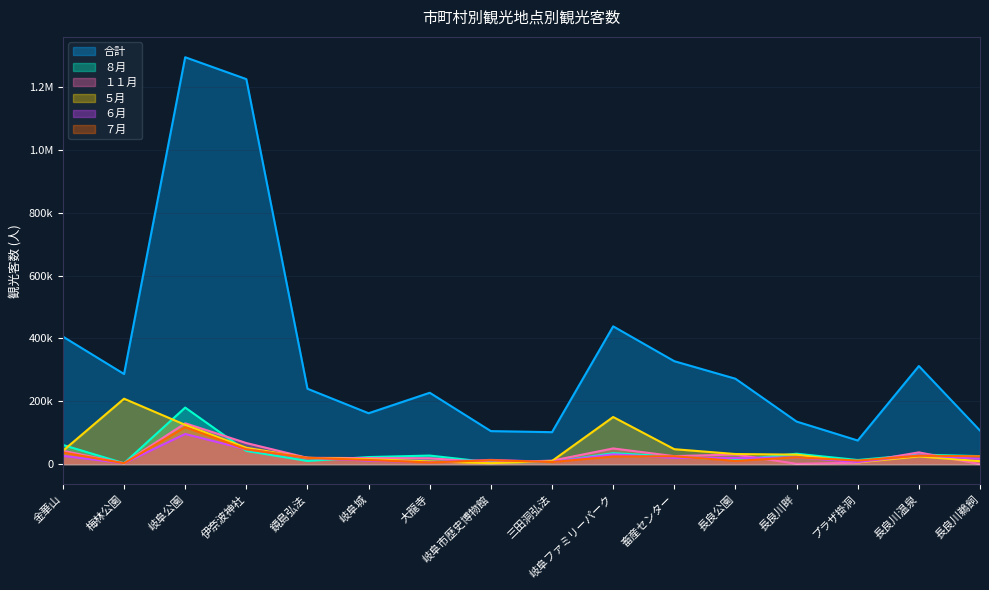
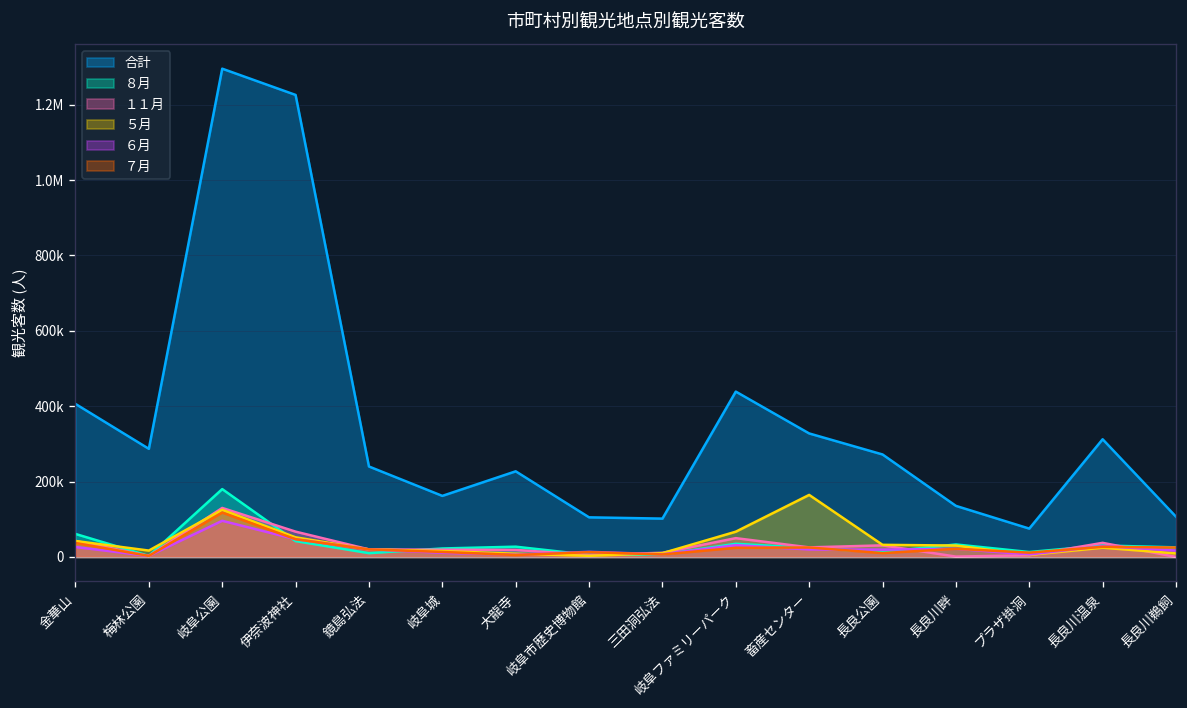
  {
    "５月": {
-     "梅林公園": 210000,
-     "岐阜ファミリーパーク": 150000,
-     "畜産センター": 50000
+     "梅林公園": 20000,
+     "岐阜ファミリーパーク": 70000,
+     "畜産センター": 160000
    }
  }
